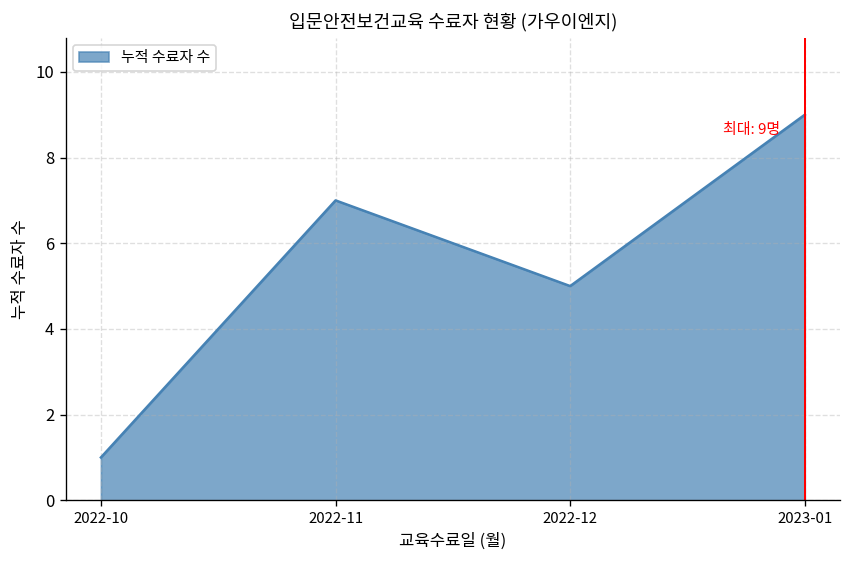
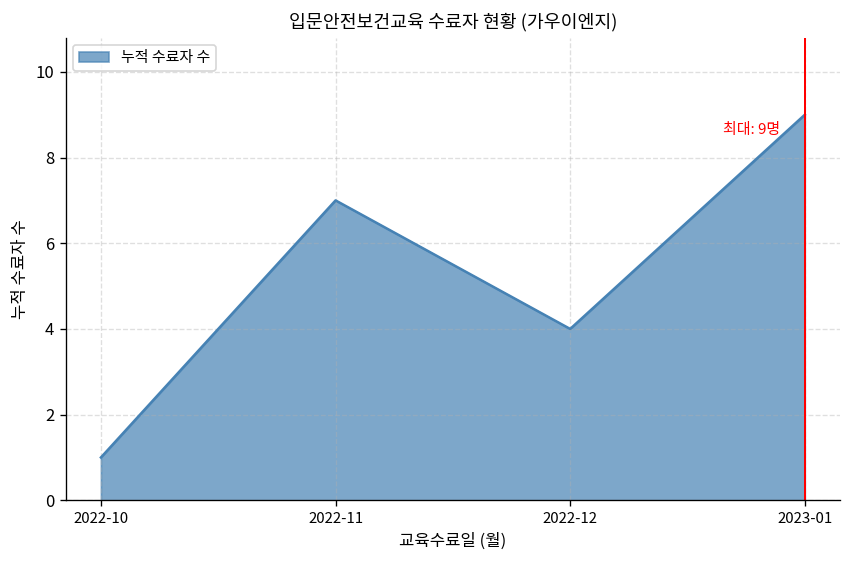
  {
    "2022-10": 1,
    "2022-11": 7,
-   "2022-12": 5
+   "2022-12": 4
  }
